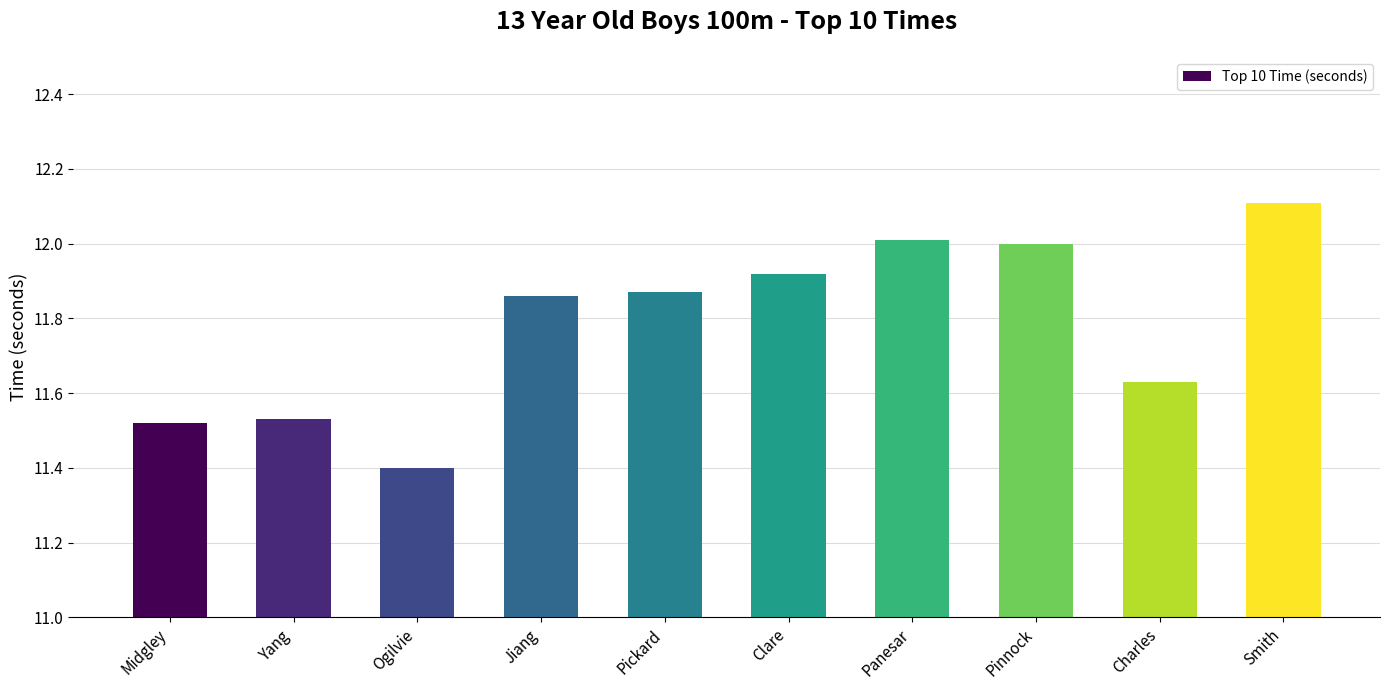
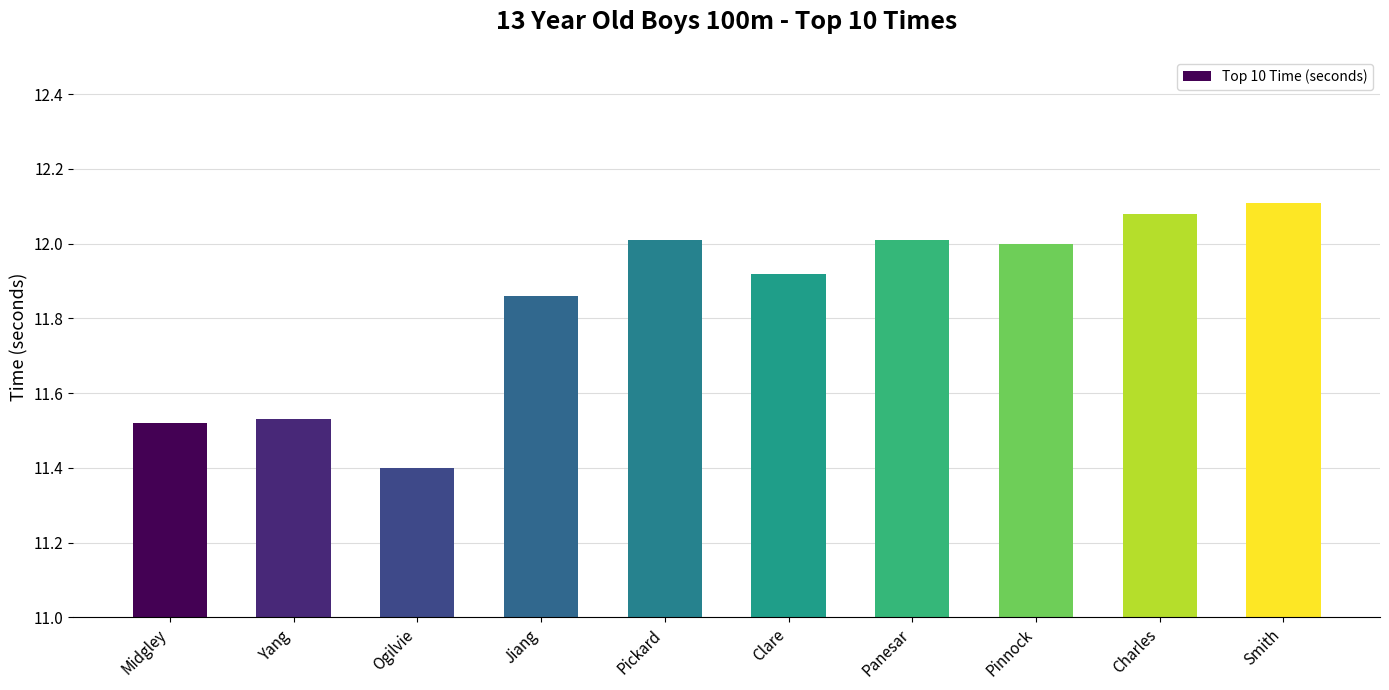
  {
    "Midgley": 11.52,
    "Yang": 11.53,
    "Ogilvie": 11.40,
    "Jiang": 11.86,
-   "Pickard": 11.87,
+   "Pickard": 12.01,
    "Clare": 11.92,
    "Panesar": 12.01,
    "Pinnock": 12.00,
-   "Charles": 11.63,
+   "Charles": 12.08,
    "Smith": 12.11
  }
